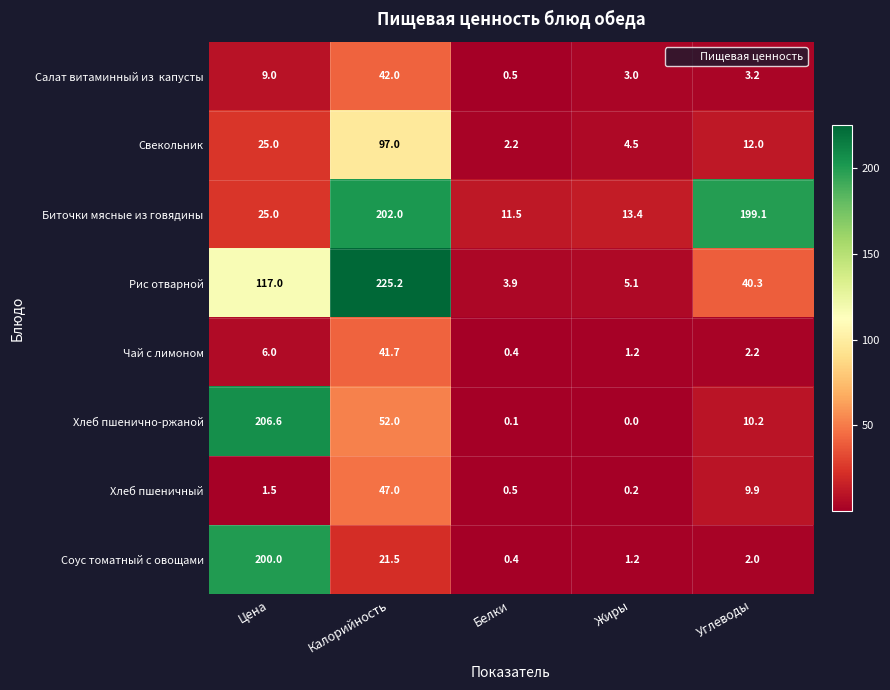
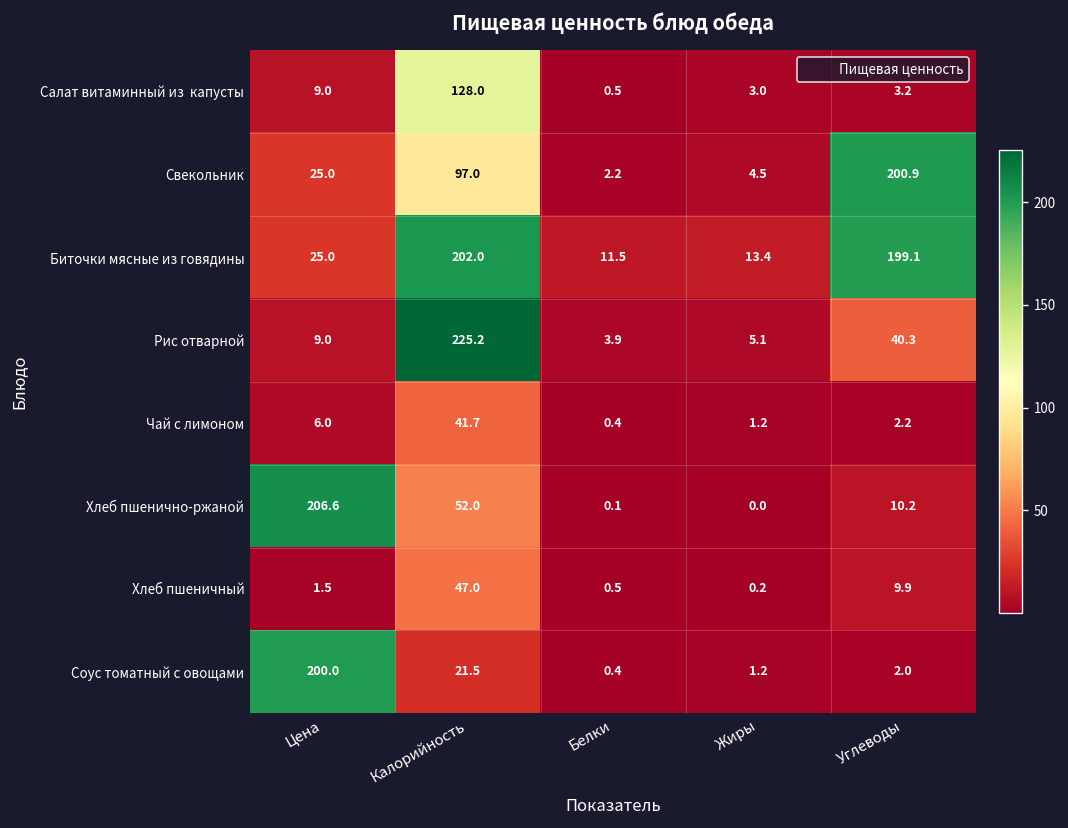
  {
    "Салат витаминный из капусты": {
      "Цена": 9.0,
-     "Калорийность": 42.0,
+     "Калорийность": 128.0,
      "Белки": 0.5,
      "Жиры": 3.0,
      "Углеводы": 3.2
    },
    "Свекольник": {
      "Цена": 25.0,
      "Калорийность": 97.0,
      "Белки": 2.2,
      "Жиры": 4.5,
-     "Углеводы": 12.0
+     "Углеводы": 200.9
    },
    "Биточки мясные из говядины": {
      "Цена": 25.0,
      "Калорийность": 202.0,
      "Белки": 11.5,
      "Жиры": 13.4,
      "Углеводы": 199.1
    },
    "Рис отварной": {
-     "Цена": 117.0,
+     "Цена": 9.0,
      "Калорийность": 225.2,
      "Белки": 3.9,
      "Жиры": 5.1,
      "Углеводы": 40.3
    },
    "Чай с лимоном": {
      "Цена": 6.0,
      "Калорийность": 41.7,
      "Белки": 0.4,
      "Жиры": 1.2,
      "Углеводы": 2.2
    },
    "Хлеб пшенично-ржаной": {
      "Цена": 206.6,
      "Калорийность": 52.0,
      "Белки": 0.1,
      "Жиры": 0.0,
      "Углеводы": 10.2
    },
    "Хлеб пшеничный": {
      "Цена": 1.5,
      "Калорийность": 47.0,
      "Белки": 0.5,
      "Жиры": 0.2,
      "Углеводы": 9.9
    },
    "Соус томатный с овощами": {
      "Цена": 200.0,
      "Калорийность": 21.5,
      "Белки": 0.4,
      "Жиры": 1.2,
      "Углеводы": 2.0
    }
  }
